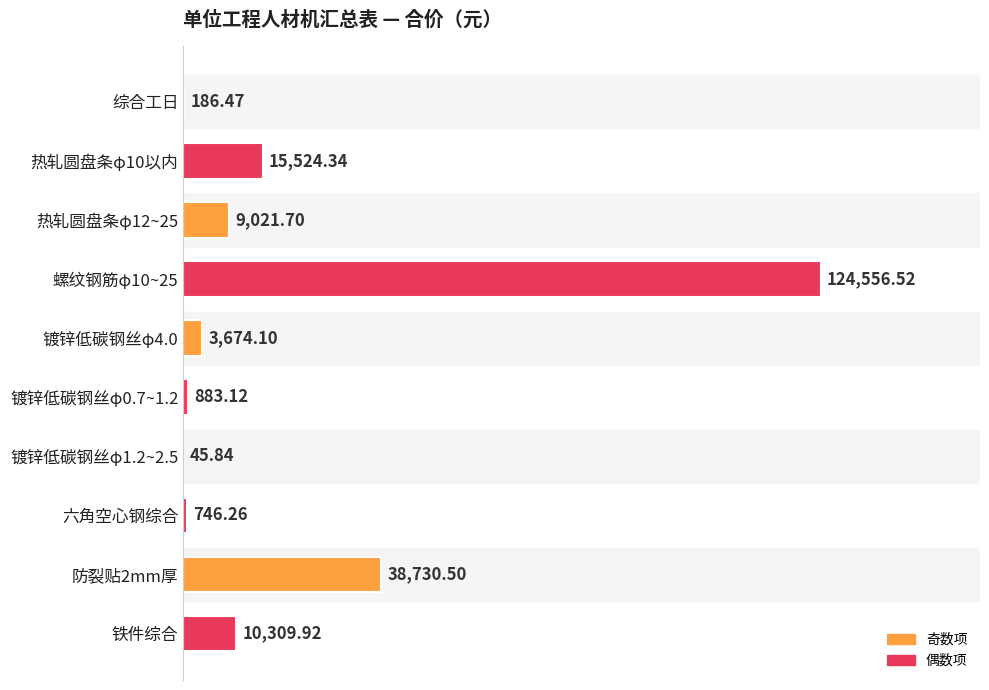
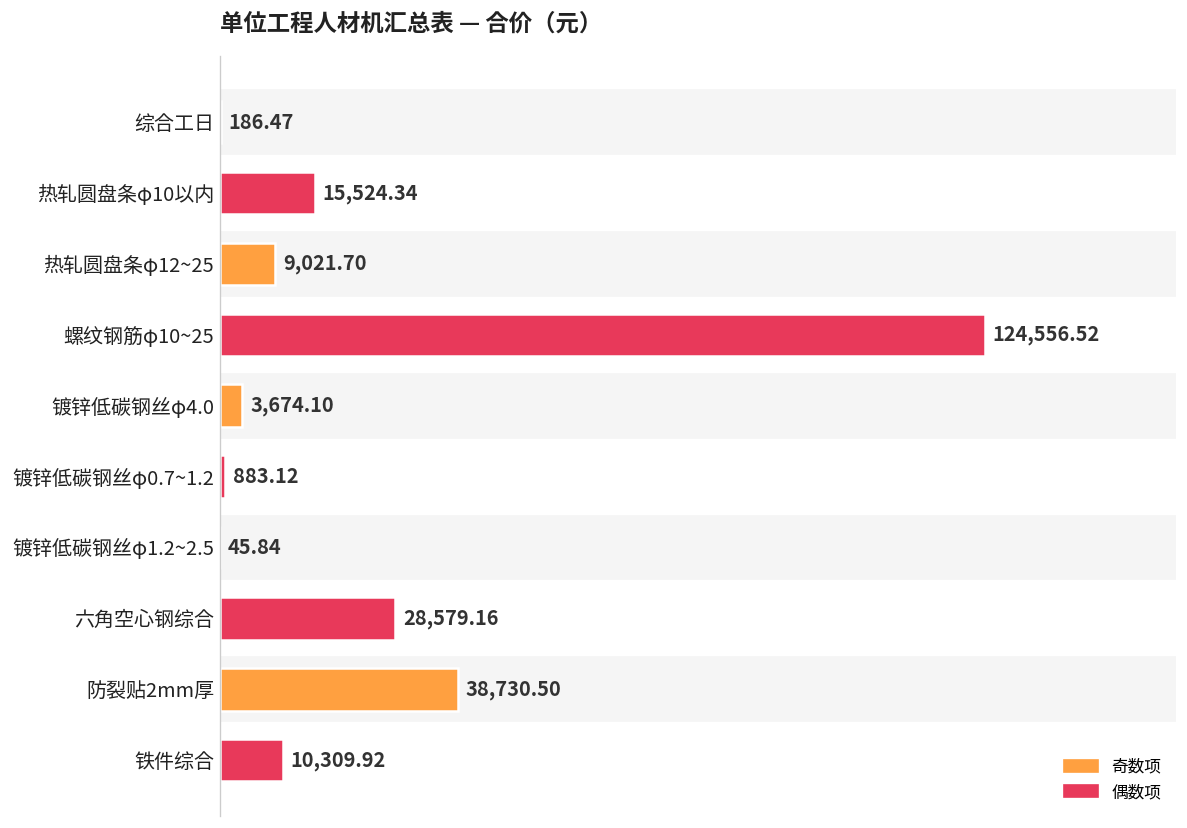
  {
    "综合工日": "186.47",
    "热轧圆盘条φ10以内": "15,524.34",
    "热轧圆盘条φ12~25": "9,021.70",
    "螺纹钢筋φ10~25": "124,556.52",
    "镀锌低碳钢丝φ4.0": "3,674.10",
    "镀锌低碳钢丝φ0.7~1.2": "883.12",
    "镀锌低碳钢丝φ1.2~2.5": "45.84",
-   "六角空心钢综合": "746.26",
+   "六角空心钢综合": "28,579.16",
    "防裂贴2mm厚": "38,730.50",
    "铁件综合": "10,309.92"
  }
